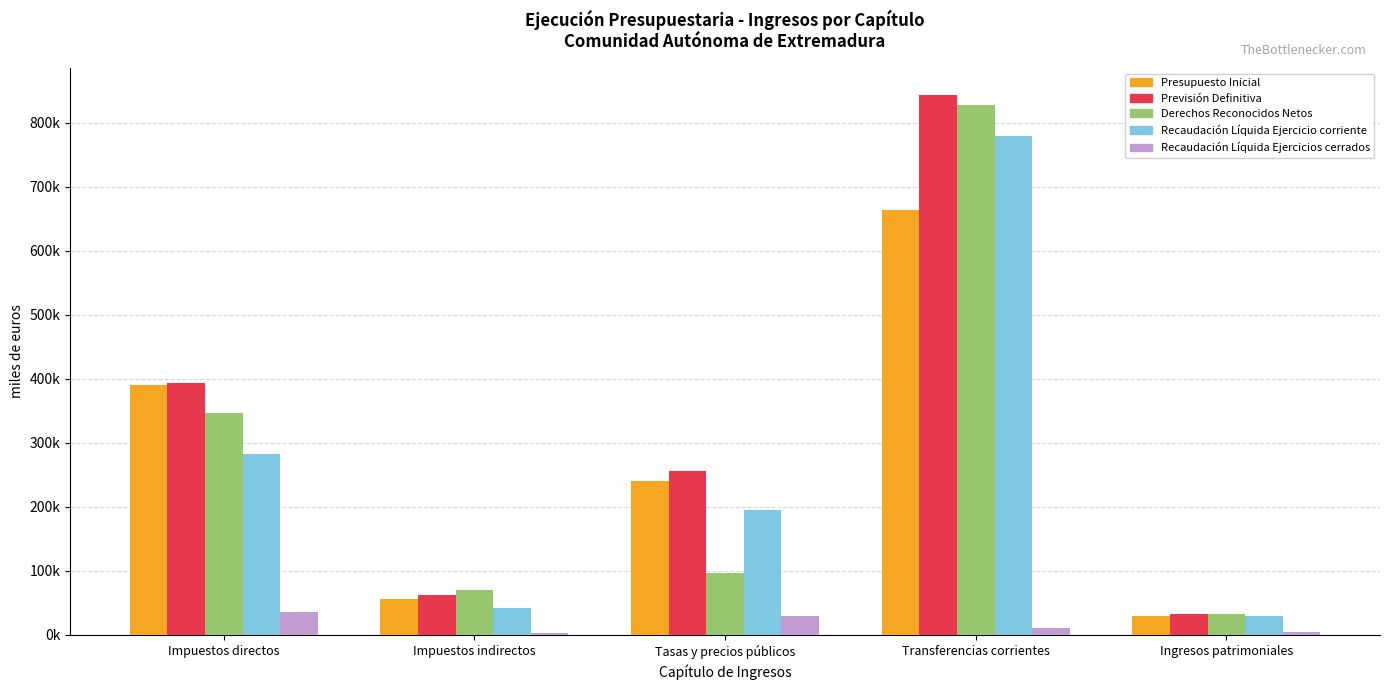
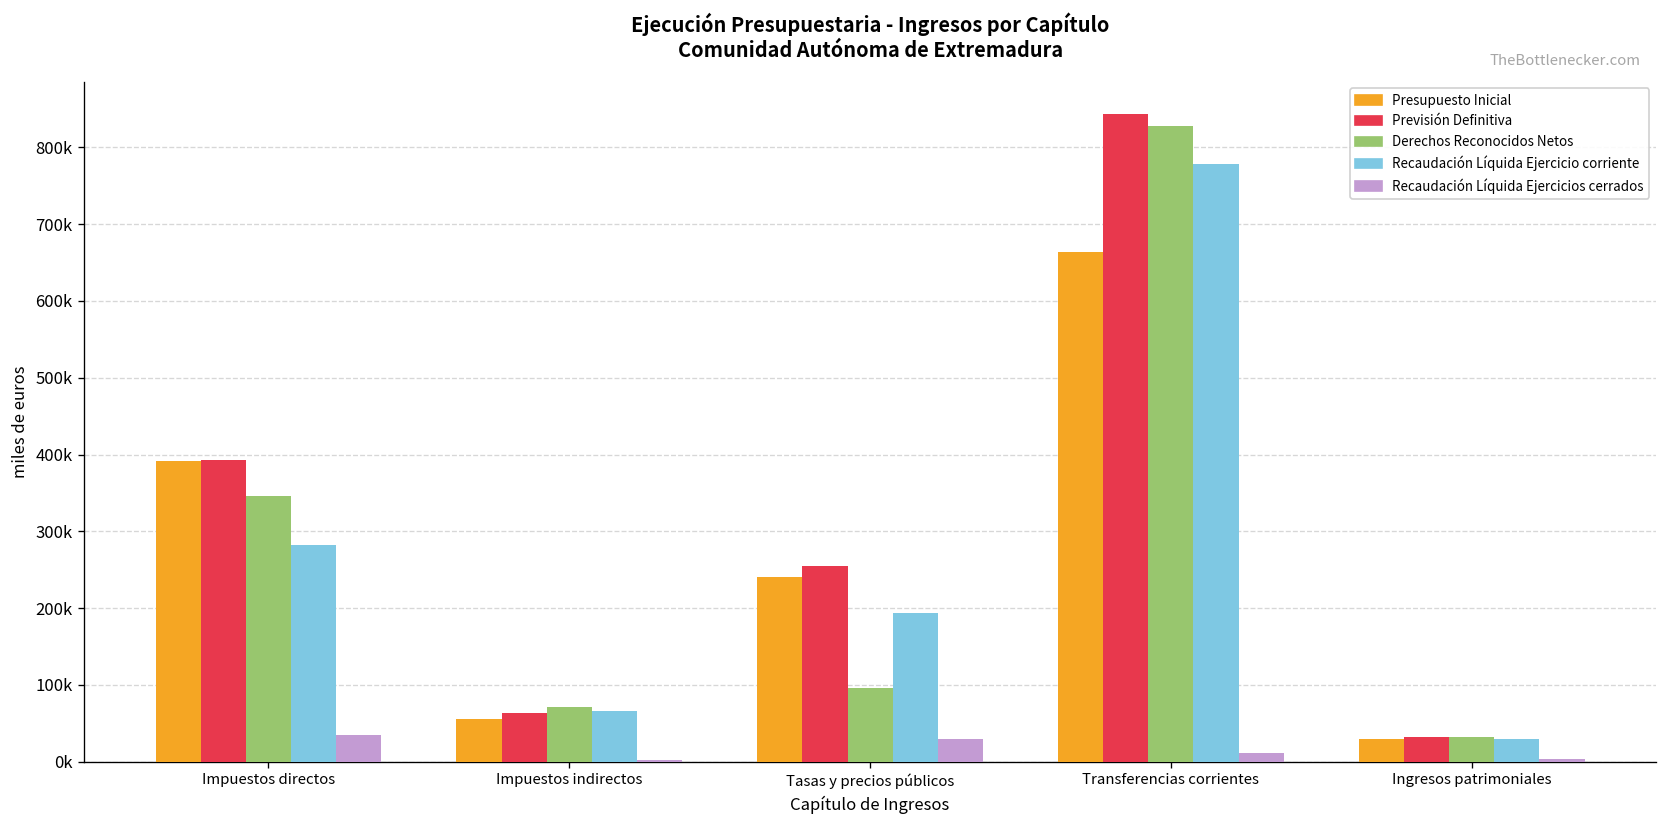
  {
    "Presupuesto Inicial": {
      "Impuestos directos": 390000,
      "Impuestos indirectos": 60000,
      "Tasas y precios públicos": 240000,
      "Transferencias corrientes": 660000,
      "Ingresos patrimoniales": 30000
    },
    "Previsión Definitiva": {
      "Impuestos directos": 390000,
      "Impuestos indirectos": 60000,
      "Tasas y precios públicos": 260000,
      "Transferencias corrientes": 840000,
      "Ingresos patrimoniales": 30000
    },
    "Derechos Reconocidos Netos": {
      "Impuestos directos": 350000,
      "Impuestos indirectos": 70000,
      "Tasas y precios públicos": 100000,
      "Transferencias corrientes": 830000,
      "Ingresos patrimoniales": 30000
    },
    "Recaudación Líquida Ejercicio corriente": {
      "Impuestos directos": 280000,
-     "Impuestos indirectos": 40000,
+     "Impuestos indirectos": 70000,
      "Tasas y precios públicos": 190000,
      "Transferencias corrientes": 780000,
      "Ingresos patrimoniales": 30000
    },
    "Recaudación Líquida Ejercicios cerrados": {
      "Impuestos directos": 40000,
      "Tasas y precios públicos": 30000,
      "Transferencias corrientes": 10000
    }
  }
